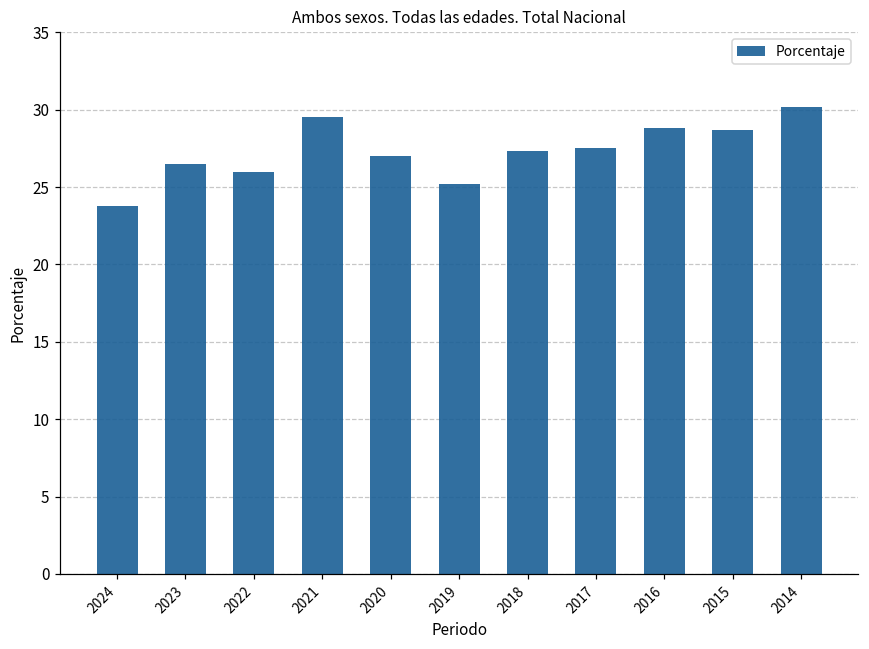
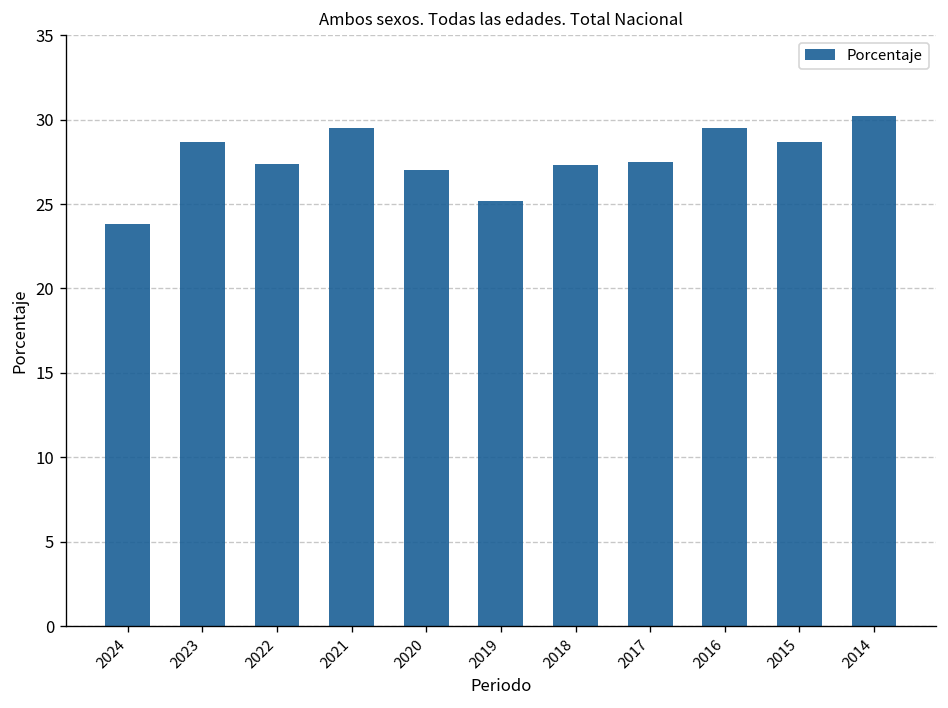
  {
    "2024": 23.8,
-   "2023": 26.5,
-   "2022": 26.0,
+   "2023": 28.7,
+   "2022": 27.4,
    "2021": 29.5,
    "2020": 27.0,
    "2019": 25.2,
    "2018": 27.3,
    "2017": 27.5,
-   "2016": 28.8,
+   "2016": 29.5,
    "2015": 28.7,
    "2014": 30.2
  }
